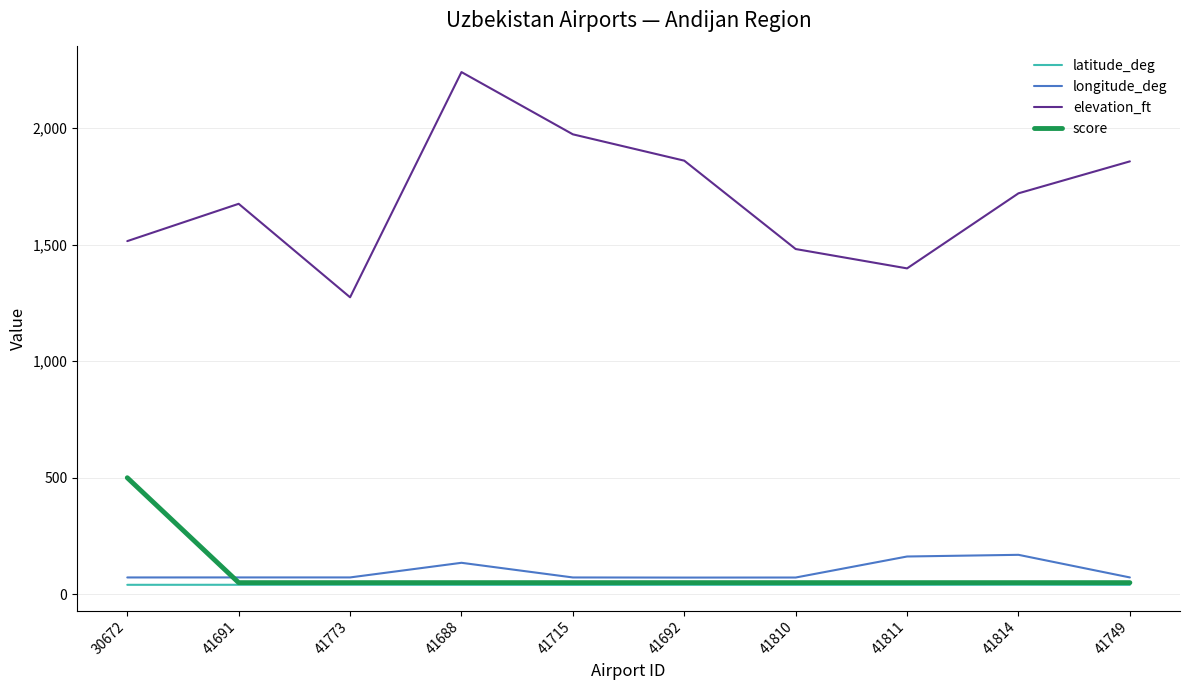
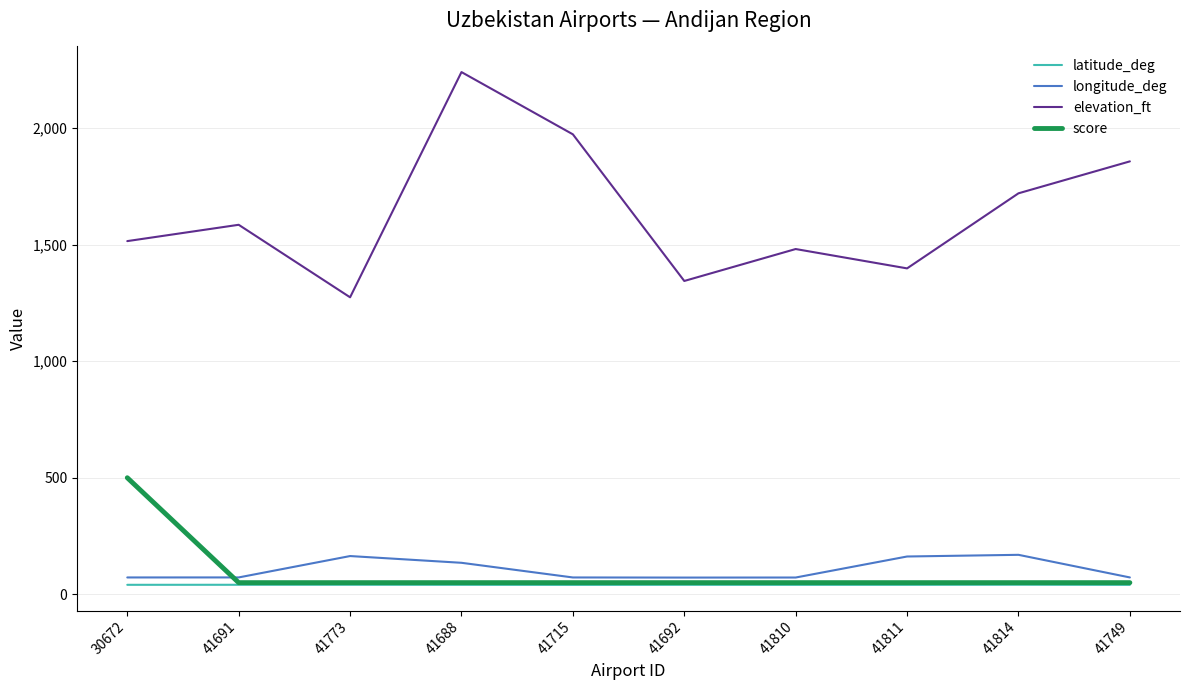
  {
    "latitude_deg": {
      "30672": "40"
    },
    "longitude_deg": {
      "30672": "70",
      "41691": "70",
-     "41773": "70",
+     "41773": "160",
      "41688": "140",
      "41715": "70",
      "41692": "70",
      "41810": "70",
      "41811": "160",
      "41814": "170",
      "41749": "70"
    },
    "elevation_ft": {
      "30672": "1,520",
-     "41691": "1,680",
+     "41691": "1,590",
      "41773": "1,270",
      "41688": "2,240",
      "41715": "1,970",
-     "41692": "1,860",
+     "41692": "1,340",
      "41810": "1,480",
      "41811": "1,400",
      "41814": "1,720",
      "41749": "1,860"
    },
    "score": {
      "30672": "500"
    }
  }
